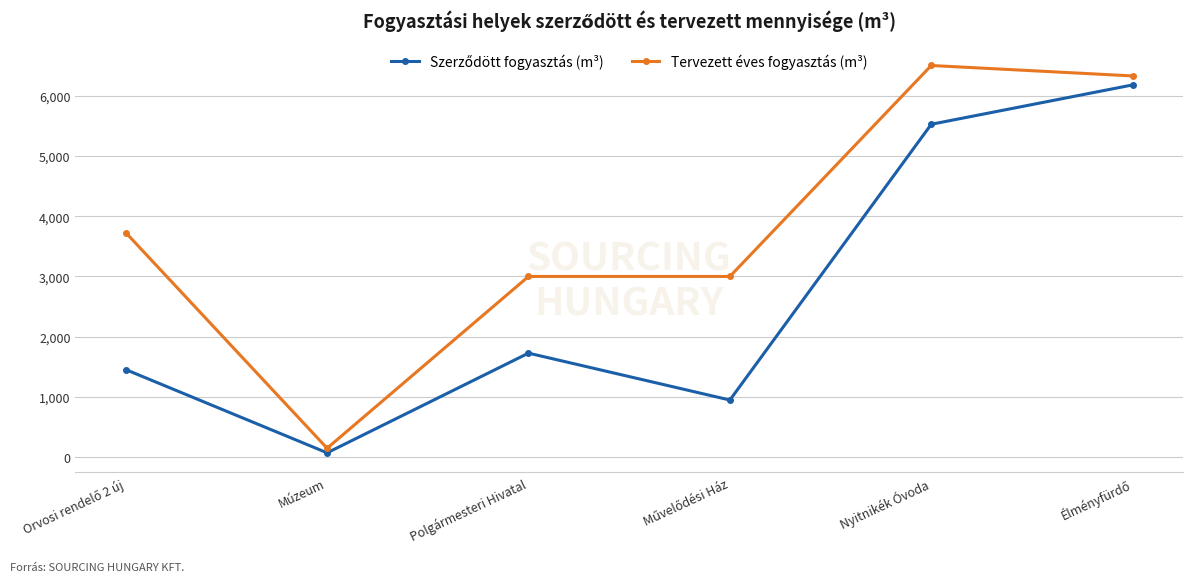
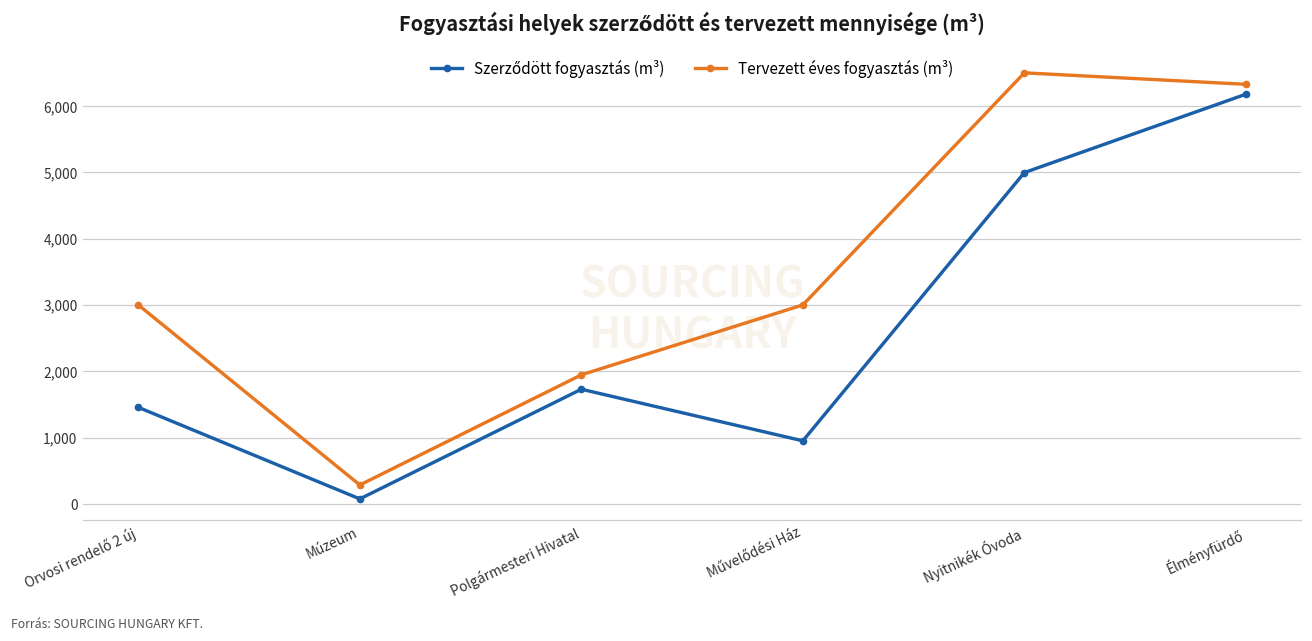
  {
    "Szerződött fogyasztás (m³)": {
      "Orvosi rendelő 2 új": "1,500",
      "Múzeum": "100",
      "Polgármesteri Hivatal": "1,700",
      "Művelődési Ház": "1,000",
-     "Nyitnikék Óvoda": "5,500",
+     "Nyitnikék Óvoda": "5,000",
      "Élményfürdő": "6,200"
    },
    "Tervezett éves fogyasztás (m³)": {
-     "Orvosi rendelő 2 új": "3,700",
-     "Múzeum": "200",
-     "Polgármesteri Hivatal": "3,000",
+     "Orvosi rendelő 2 új": "3,000",
+     "Múzeum": "300",
+     "Polgármesteri Hivatal": "1,900",
      "Művelődési Ház": "3,000",
      "Nyitnikék Óvoda": "6,500",
      "Élményfürdő": "6,300"
    }
  }
